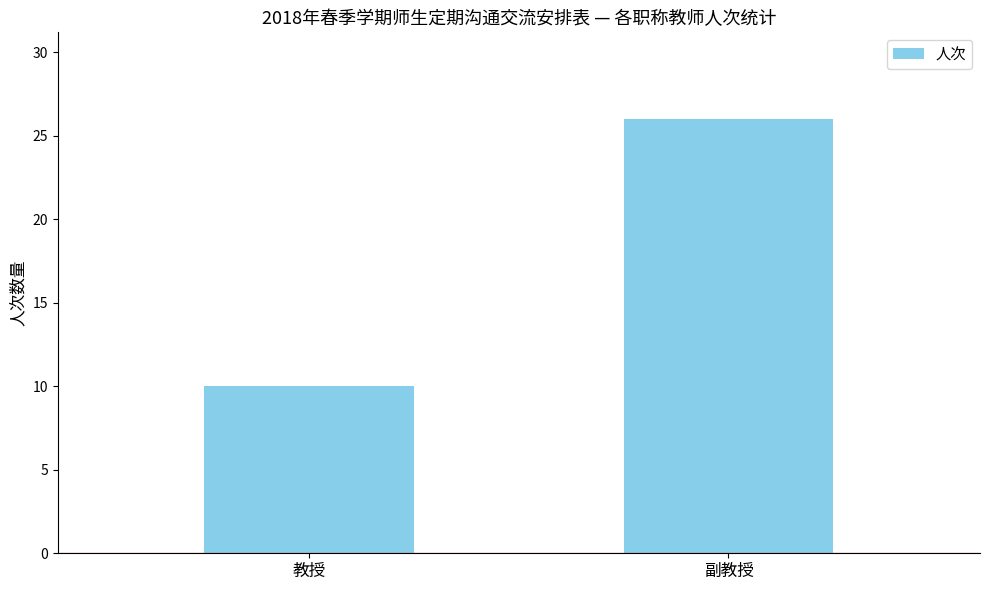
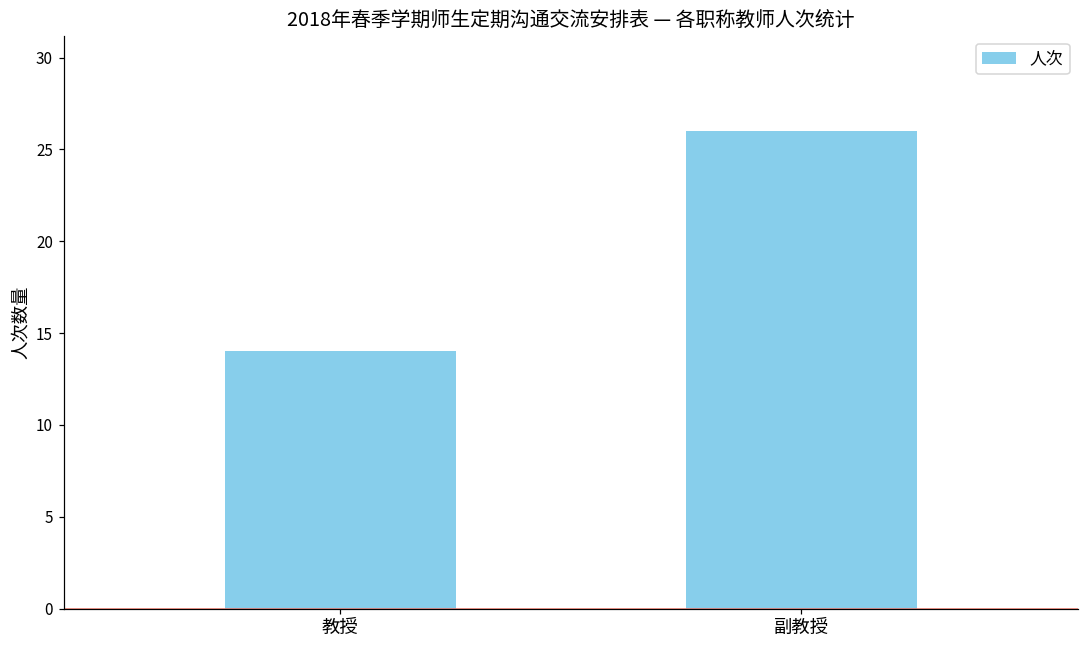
  {
-   "教授": 10,
+   "教授": 14,
    "副教授": 26
  }
